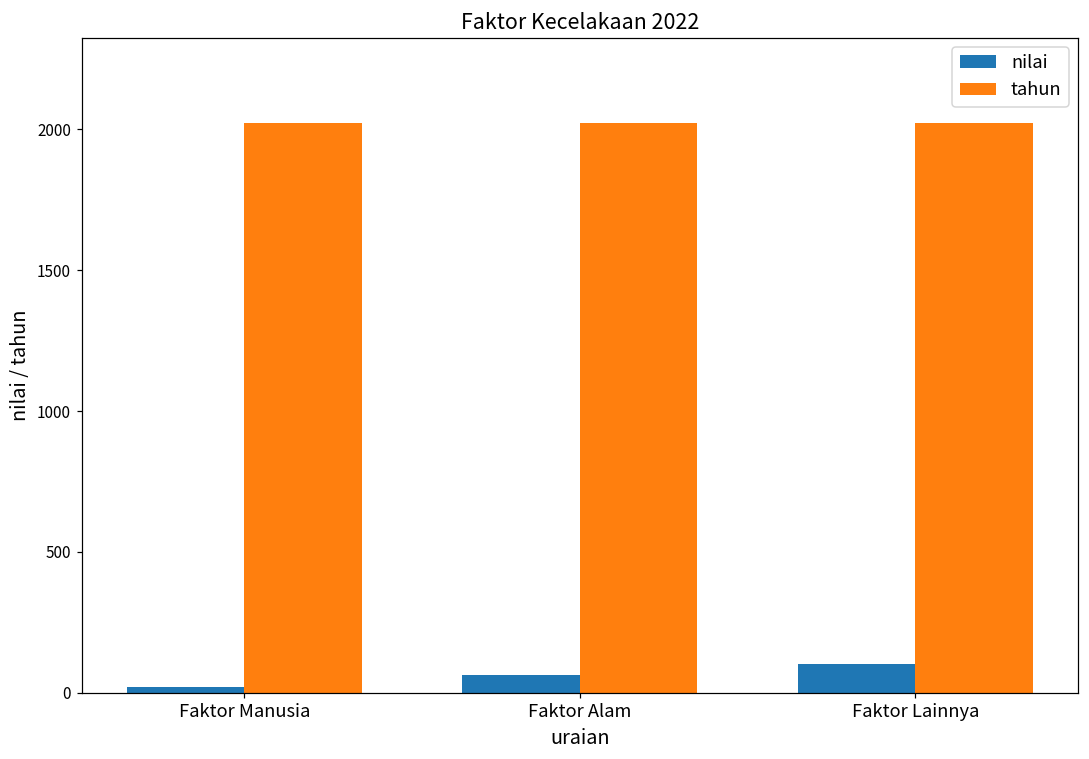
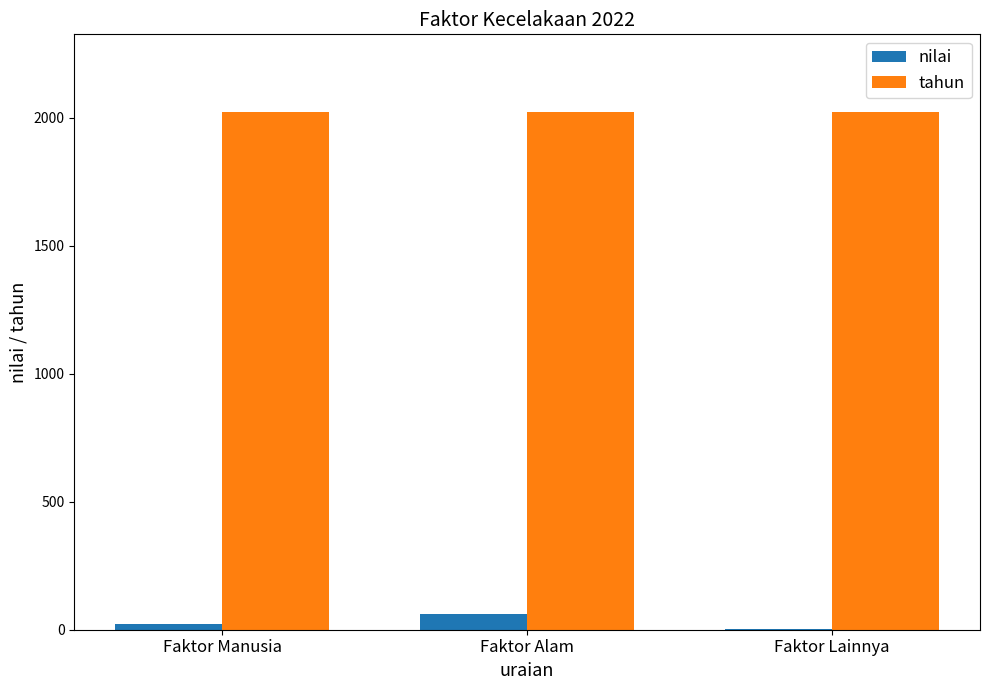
  {
    "nilai": {
      "Faktor Manusia": 20,
      "Faktor Alam": 60,
-     "Faktor Lainnya": 100
+     "Faktor Lainnya": 0
    },
    "tahun": {
      "Faktor Manusia": 2020,
      "Faktor Alam": 2020,
      "Faktor Lainnya": 2020
    }
  }
